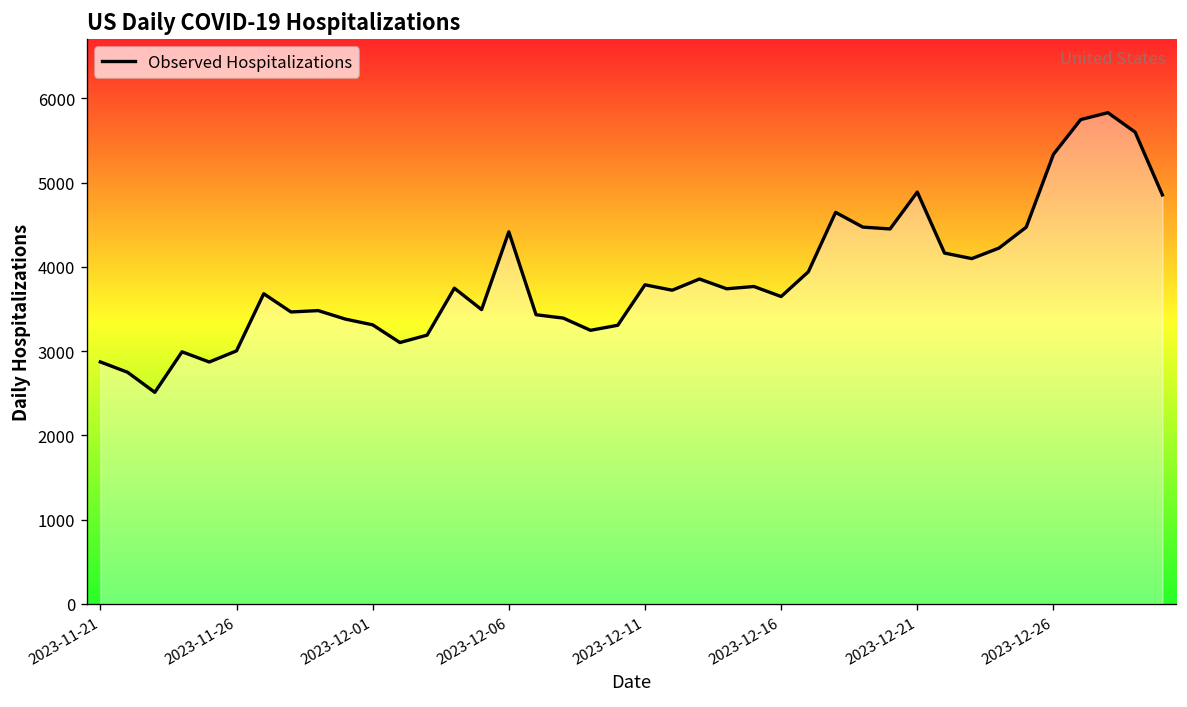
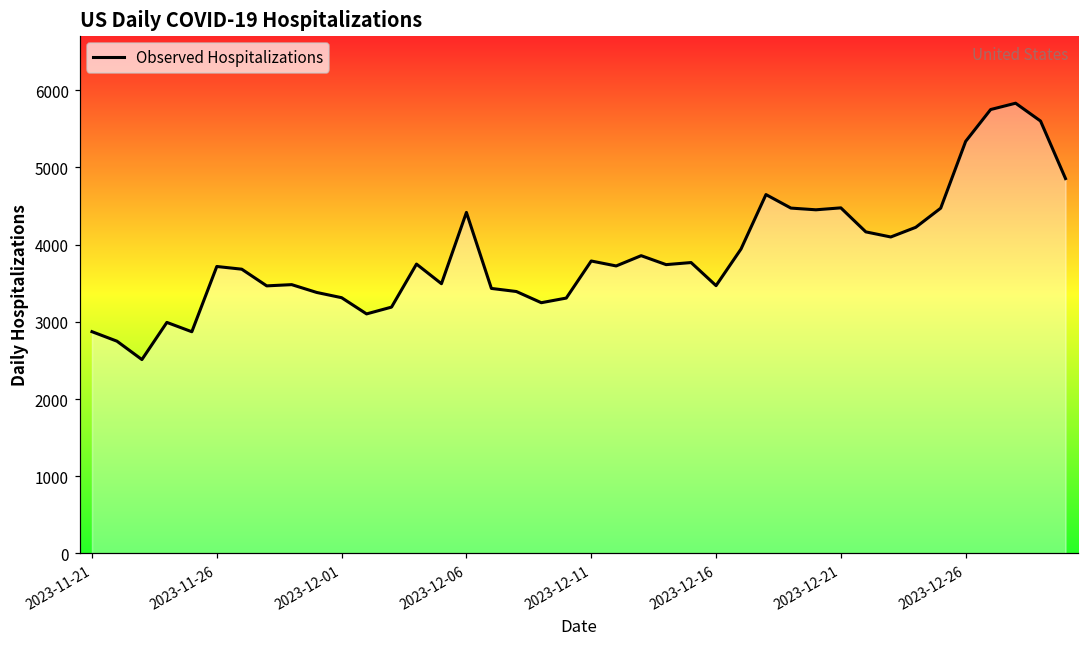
  {
    "2023-11-21": 2900,
-   "2023-11-26": 3000,
+   "2023-11-26": 3700,
    "2023-12-01": 3300,
    "2023-12-06": 4400,
    "2023-12-11": 3800,
-   "2023-12-16": 3600,
-   "2023-12-21": 4900,
+   "2023-12-16": 3500,
+   "2023-12-21": 4500,
    "2023-12-26": 5300
  }
